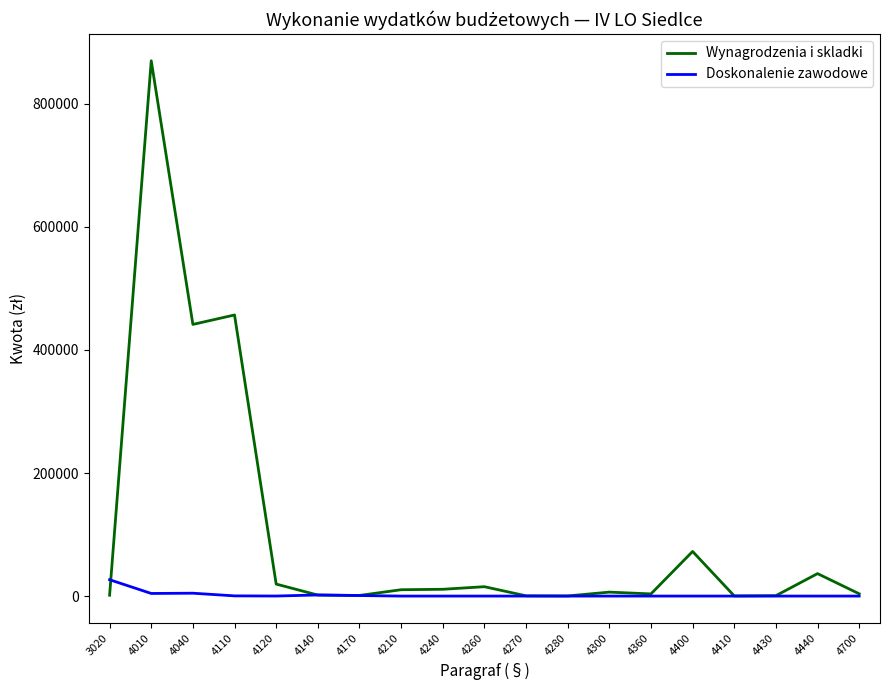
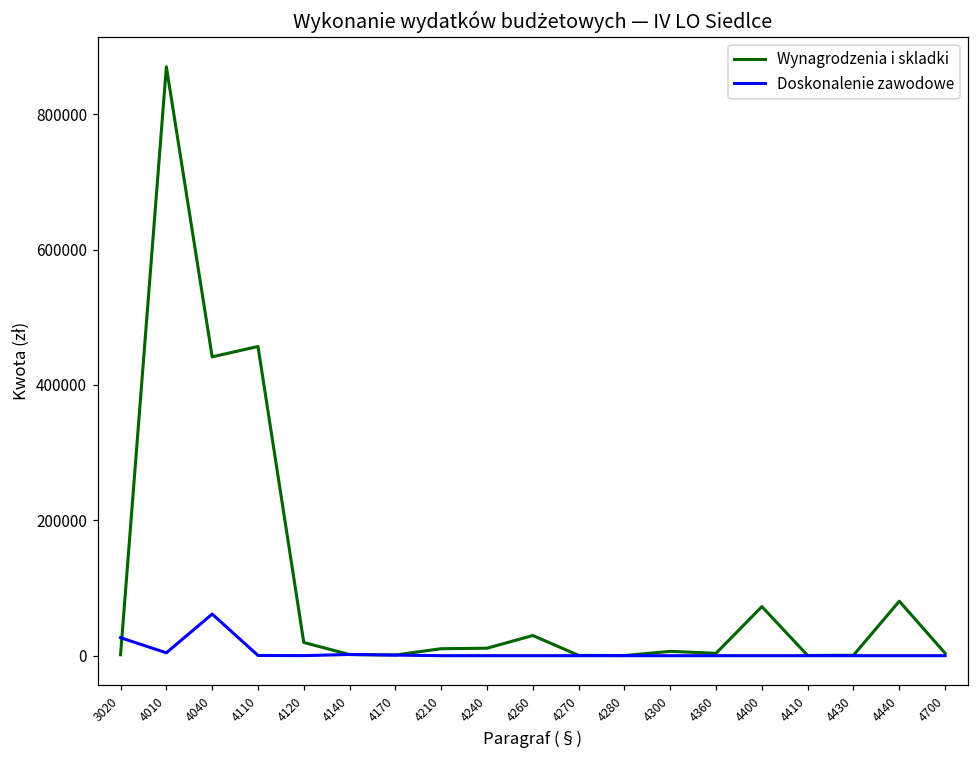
  {
    "Wynagrodzenia i skladki": {
      "3020": 0,
      "4010": 870000,
      "4040": 440000,
      "4110": 460000,
      "4120": 20000,
      "4210": 10000,
      "4240": 10000,
-     "4260": 20000,
+     "4260": 30000,
      "4300": 10000,
      "4400": 70000,
-     "4440": 40000
+     "4440": 80000
    },
    "Doskonalenie zawodowe": {
      "3020": 30000,
      "4010": 0,
-     "4040": 0,
+     "4040": 60000,
      "4110": 0,
      "4120": 0,
      "4210": 0,
      "4240": 0,
      "4260": 0,
      "4300": 0,
      "4400": 0,
      "4440": 0
    }
  }
